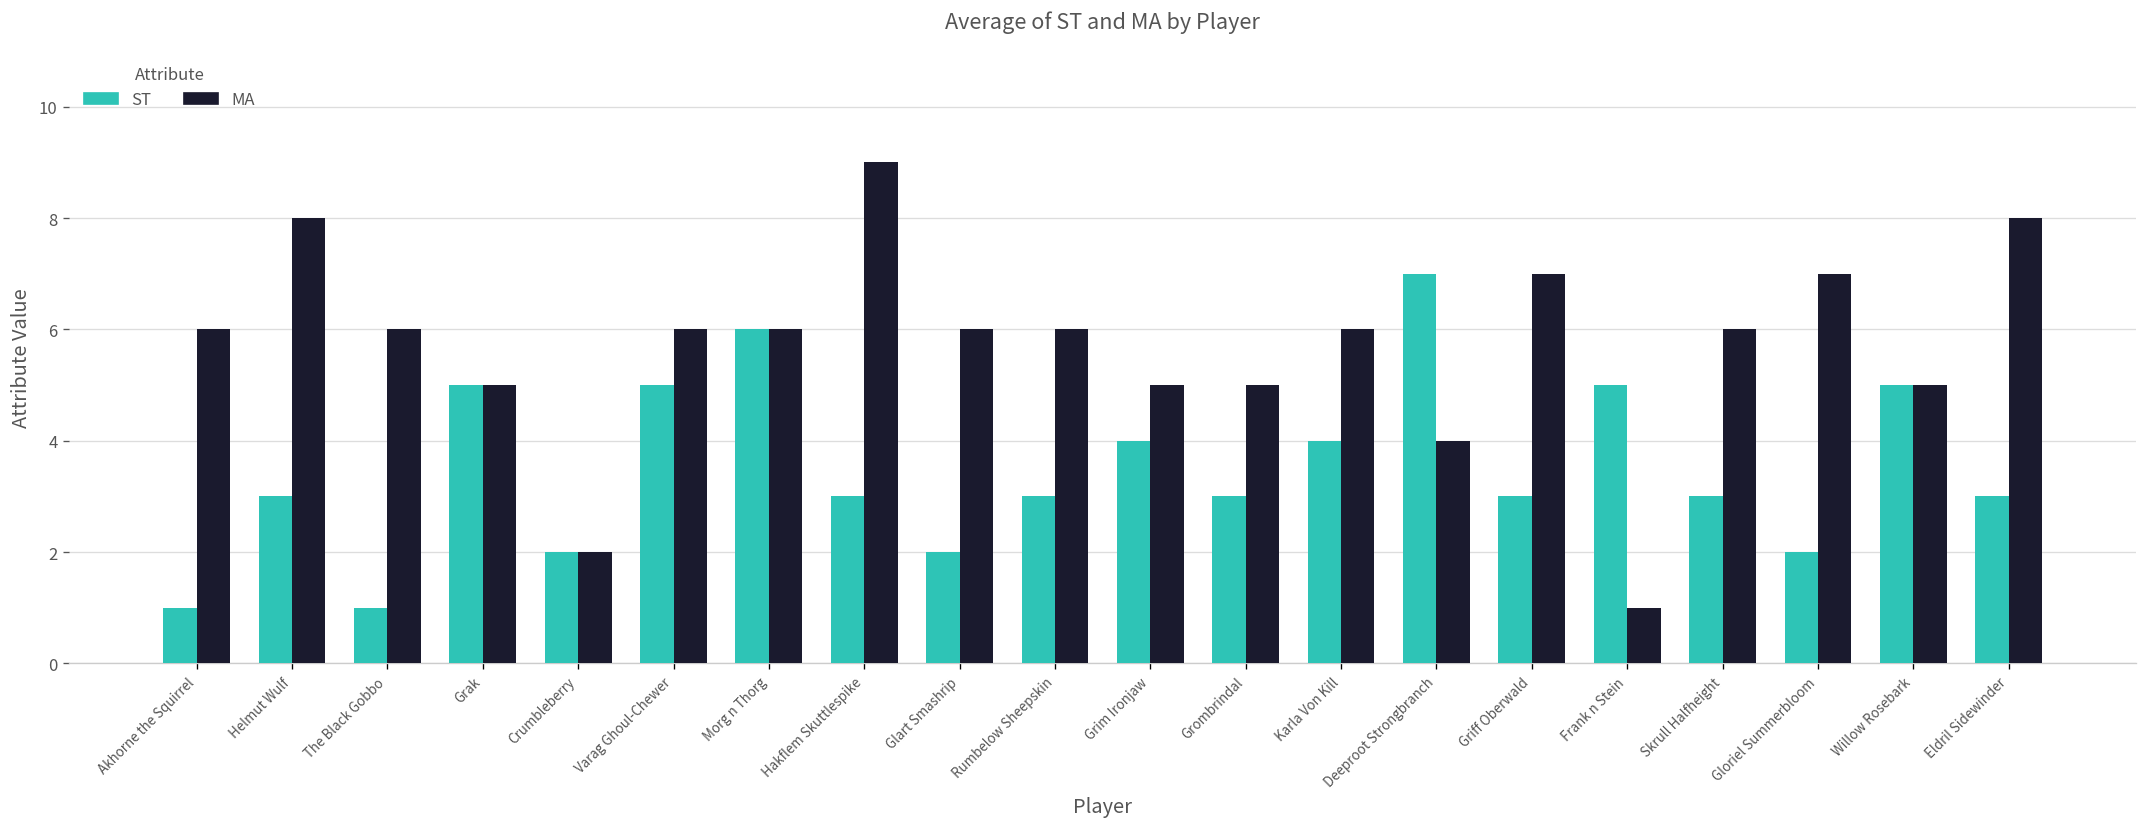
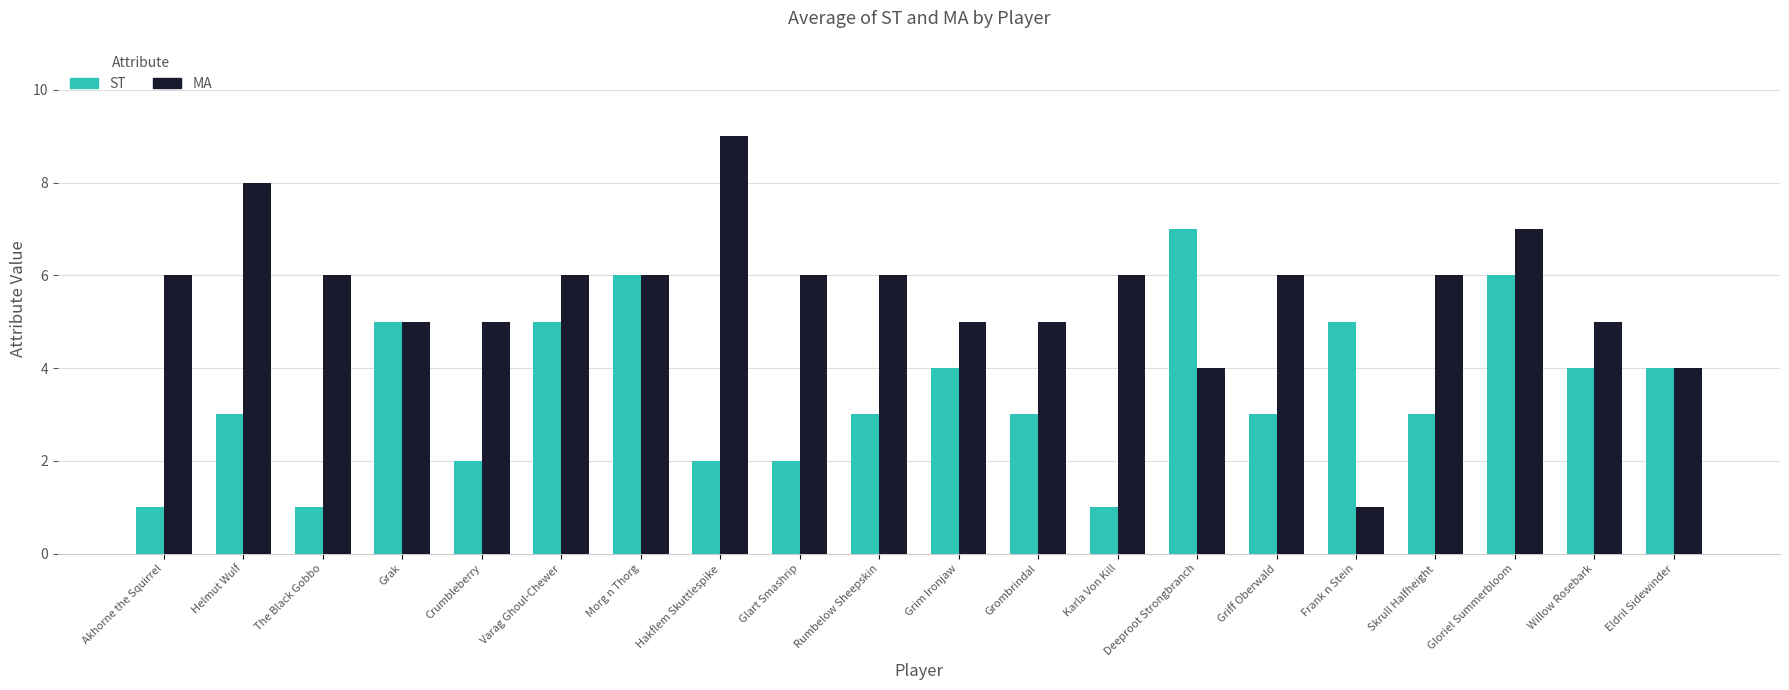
  {
    "ST": {
      "Akhorne the Squirrel": 1,
      "Helmut Wulf": 3,
      "The Black Gobbo": 1,
      "Grak": 5,
      "Crumbleberry": 2,
      "Varag Ghoul-Chewer": 5,
      "Morg n Thorg": 6,
-     "Hakflem Skuttlespike": 3,
+     "Hakflem Skuttlespike": 2,
      "Glart Smashrip": 2,
      "Rumbelow Sheepskin": 3,
      "Grim Ironjaw": 4,
      "Grombrindal": 3,
-     "Karla Von Kill": 4,
+     "Karla Von Kill": 1,
      "Deeproot Strongbranch": 7,
      "Griff Oberwald": 3,
      "Frank n Stein": 5,
      "Skrull Halfheight": 3,
-     "Gloriel Summerbloom": 2,
-     "Willow Rosebark": 5,
-     "Eldril Sidewinder": 3
+     "Gloriel Summerbloom": 6,
+     "Willow Rosebark": 4,
+     "Eldril Sidewinder": 4
    },
    "MA": {
      "Akhorne the Squirrel": 6,
      "Helmut Wulf": 8,
      "The Black Gobbo": 6,
      "Grak": 5,
-     "Crumbleberry": 2,
+     "Crumbleberry": 5,
      "Varag Ghoul-Chewer": 6,
      "Morg n Thorg": 6,
      "Hakflem Skuttlespike": 9,
      "Glart Smashrip": 6,
      "Rumbelow Sheepskin": 6,
      "Grim Ironjaw": 5,
      "Grombrindal": 5,
      "Karla Von Kill": 6,
      "Deeproot Strongbranch": 4,
-     "Griff Oberwald": 7,
+     "Griff Oberwald": 6,
      "Frank n Stein": 1,
      "Skrull Halfheight": 6,
      "Gloriel Summerbloom": 7,
      "Willow Rosebark": 5,
-     "Eldril Sidewinder": 8
+     "Eldril Sidewinder": 4
    }
  }
